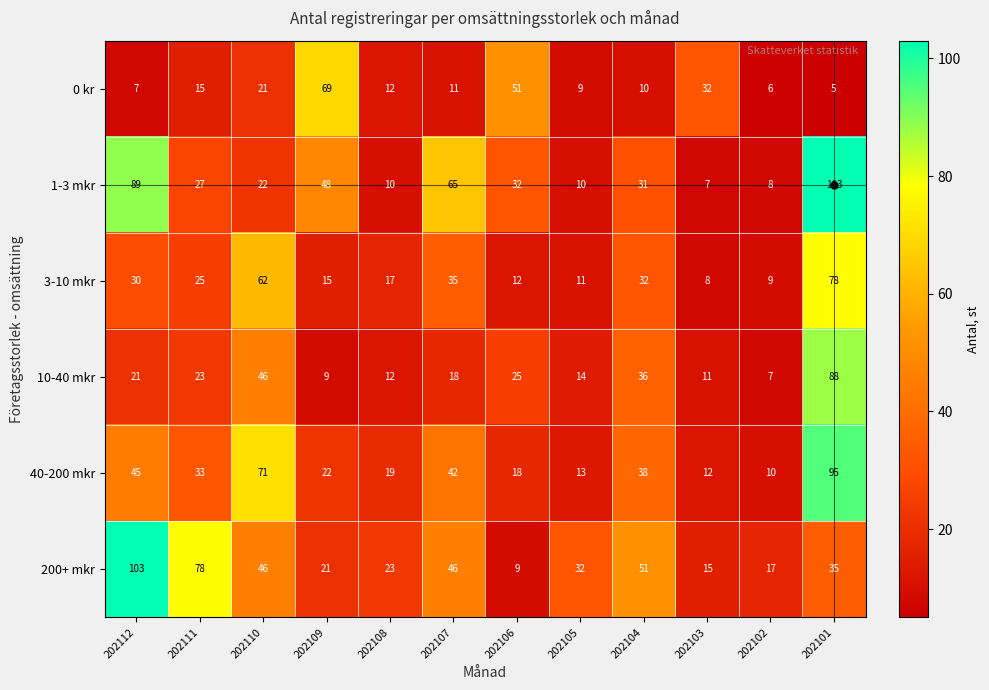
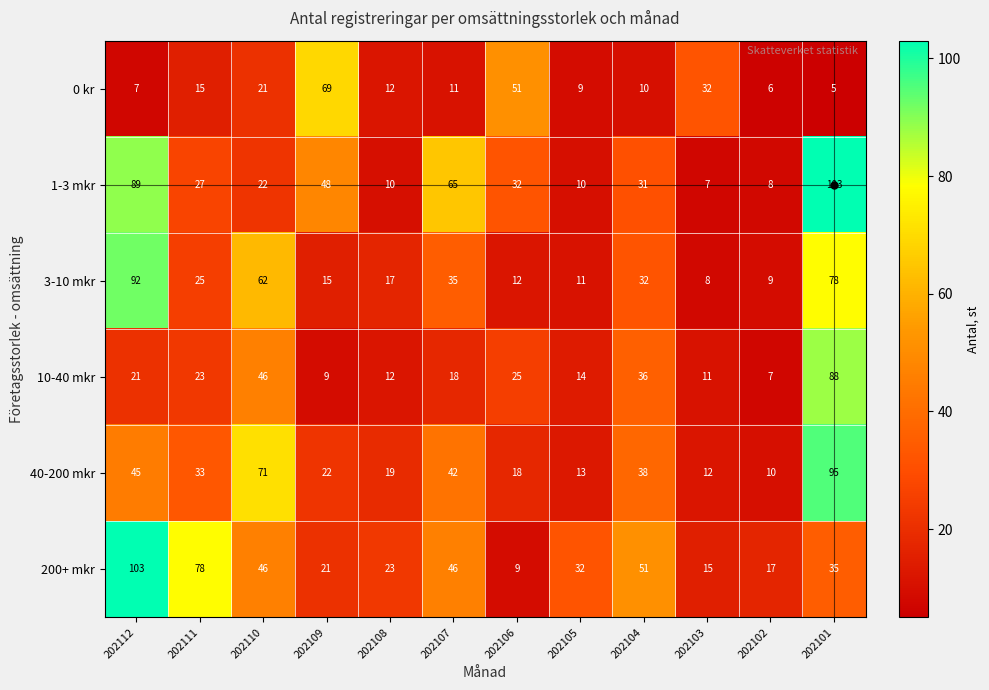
  {
    "0 kr": {
      "202112": 7,
      "202111": 15,
      "202110": 21,
      "202109": 69,
      "202108": 12,
      "202107": 11,
      "202106": 51,
      "202105": 9,
      "202104": 10,
      "202103": 32,
      "202102": 6
    },
    "1-3 mkr": {
      "202112": 89,
      "202111": 27,
      "202110": 22,
      "202109": 48,
      "202108": 10,
      "202107": 65,
      "202106": 32,
      "202105": 10,
      "202104": 31,
      "202103": 7,
      "202102": 8
    },
    "3-10 mkr": {
-     "202112": 30,
+     "202112": 92,
      "202111": 25,
      "202110": 62,
      "202109": 15,
      "202108": 17,
      "202107": 35,
      "202106": 12,
      "202105": 11,
      "202104": 32,
      "202103": 8,
      "202102": 9,
      "202101": 78
    },
    "10-40 mkr": {
      "202112": 21,
      "202111": 23,
      "202110": 46,
      "202109": 9,
      "202108": 12,
      "202107": 18,
      "202106": 25,
      "202105": 14,
      "202104": 36,
      "202103": 11,
      "202102": 7,
      "202101": 88
    },
    "40-200 mkr": {
      "202112": 45,
      "202111": 33,
      "202110": 71,
      "202109": 22,
      "202108": 19,
      "202107": 42,
      "202106": 18,
      "202105": 13,
      "202104": 38,
      "202103": 12,
      "202102": 10,
      "202101": 95
    },
    "200+ mkr": {
      "202112": 103,
      "202111": 78,
      "202110": 46,
      "202109": 21,
      "202108": 23,
      "202107": 46,
      "202106": 9,
      "202105": 32,
      "202104": 51,
      "202103": 15,
      "202102": 17,
      "202101": 35
    }
  }
